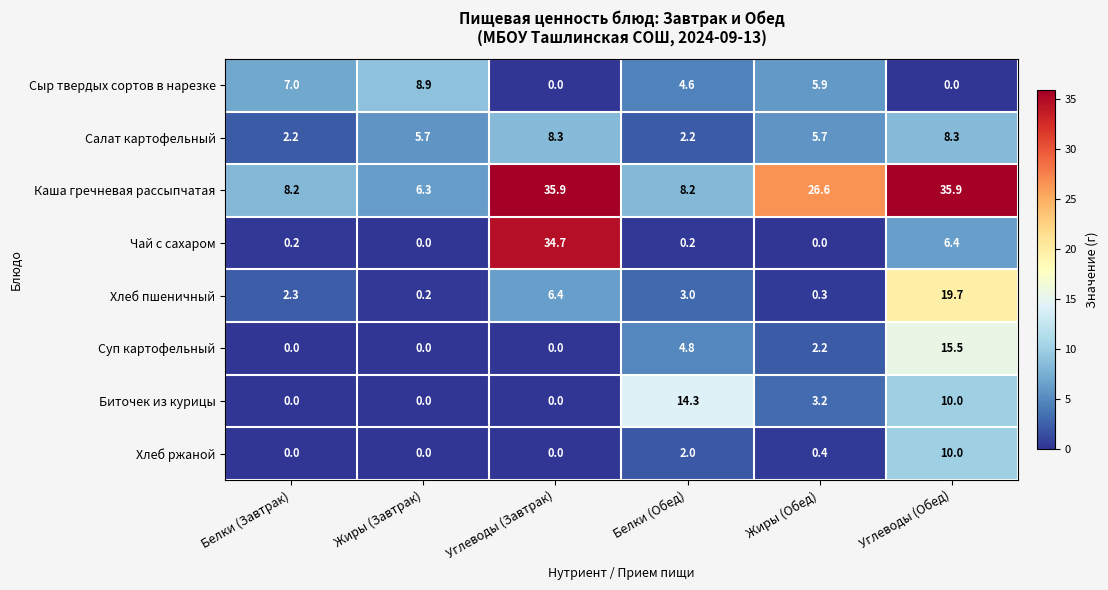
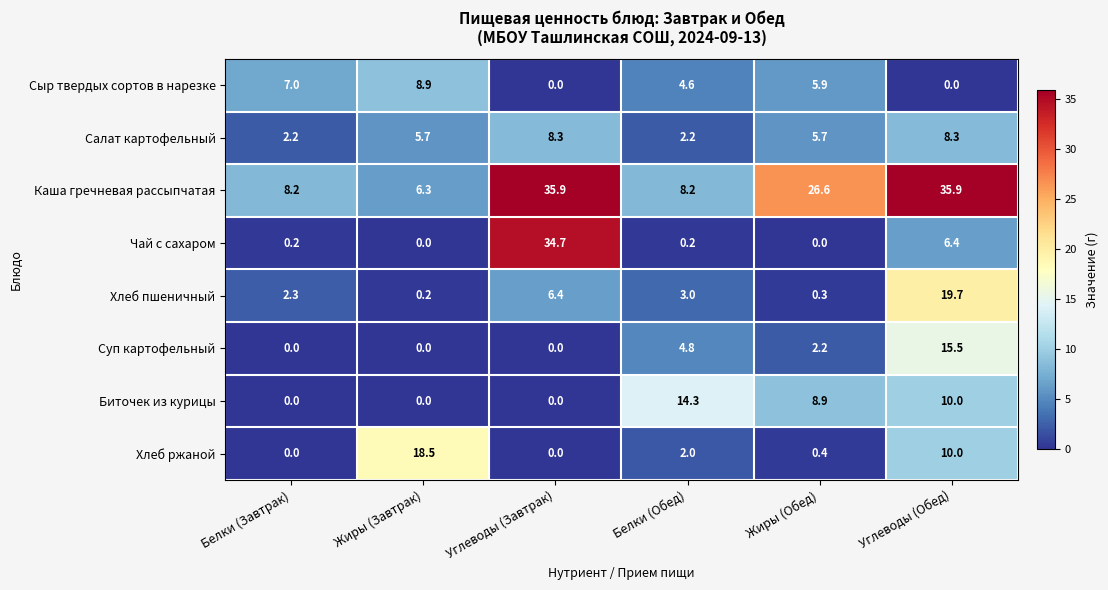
  {
    "Сыр твердых сортов в нарезке": {
      "Белки (Завтрак)": 7.0,
      "Жиры (Завтрак)": 8.9,
      "Углеводы (Завтрак)": 0.0,
      "Белки (Обед)": 4.6,
      "Жиры (Обед)": 5.9,
      "Углеводы (Обед)": 0.0
    },
    "Салат картофельный": {
      "Белки (Завтрак)": 2.2,
      "Жиры (Завтрак)": 5.7,
      "Углеводы (Завтрак)": 8.3,
      "Белки (Обед)": 2.2,
      "Жиры (Обед)": 5.7,
      "Углеводы (Обед)": 8.3
    },
    "Каша гречневая рассыпчатая": {
      "Белки (Завтрак)": 8.2,
      "Жиры (Завтрак)": 6.3,
      "Углеводы (Завтрак)": 35.9,
      "Белки (Обед)": 8.2,
      "Жиры (Обед)": 26.6,
      "Углеводы (Обед)": 35.9
    },
    "Чай с сахаром": {
      "Белки (Завтрак)": 0.2,
      "Жиры (Завтрак)": 0.0,
      "Углеводы (Завтрак)": 34.7,
      "Белки (Обед)": 0.2,
      "Жиры (Обед)": 0.0,
      "Углеводы (Обед)": 6.4
    },
    "Хлеб пшеничный": {
      "Белки (Завтрак)": 2.3,
      "Жиры (Завтрак)": 0.2,
      "Углеводы (Завтрак)": 6.4,
      "Белки (Обед)": 3.0,
      "Жиры (Обед)": 0.3,
      "Углеводы (Обед)": 19.7
    },
    "Суп картофельный": {
      "Белки (Завтрак)": 0.0,
      "Жиры (Завтрак)": 0.0,
      "Углеводы (Завтрак)": 0.0,
      "Белки (Обед)": 4.8,
      "Жиры (Обед)": 2.2,
      "Углеводы (Обед)": 15.5
    },
    "Биточек из курицы": {
      "Белки (Завтрак)": 0.0,
      "Жиры (Завтрак)": 0.0,
      "Углеводы (Завтрак)": 0.0,
      "Белки (Обед)": 14.3,
-     "Жиры (Обед)": 3.2,
+     "Жиры (Обед)": 8.9,
      "Углеводы (Обед)": 10.0
    },
    "Хлеб ржаной": {
      "Белки (Завтрак)": 0.0,
-     "Жиры (Завтрак)": 0.0,
+     "Жиры (Завтрак)": 18.5,
      "Углеводы (Завтрак)": 0.0,
      "Белки (Обед)": 2.0,
      "Жиры (Обед)": 0.4,
      "Углеводы (Обед)": 10.0
    }
  }
